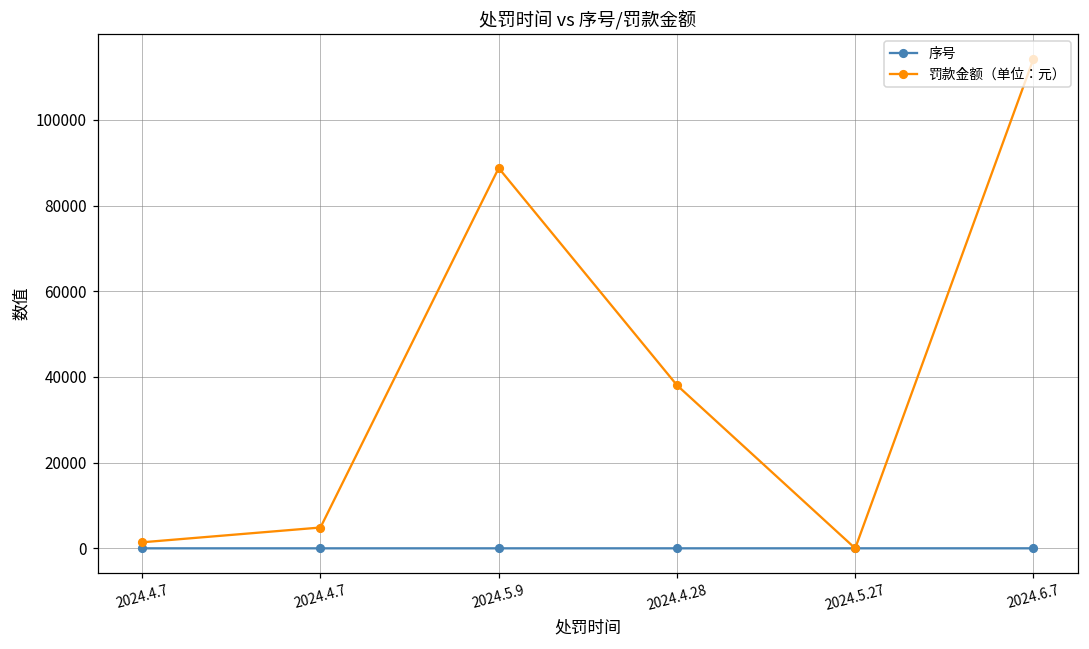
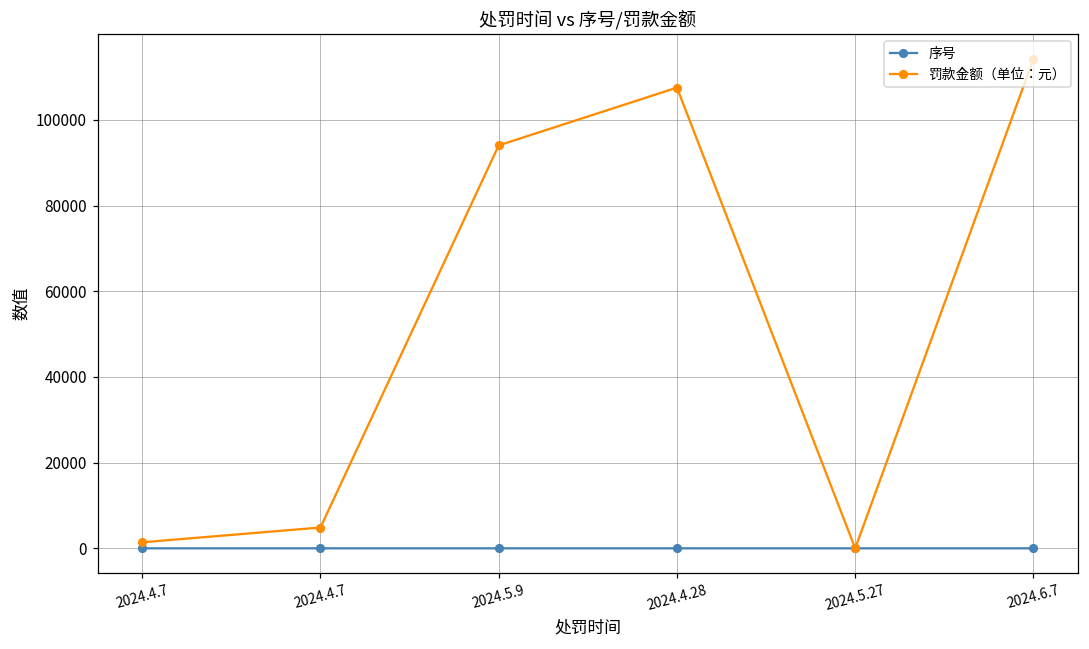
  {
    "序号": {
      "2024.5.9": 0,
      "2024.4.28": 0,
      "2024.6.7": 0
    },
    "罚款金额（单位：元）": {
-     "2024.5.9": 89000,
-     "2024.4.28": 38000
+     "2024.5.9": 94000,
+     "2024.4.28": 108000
    }
  }
